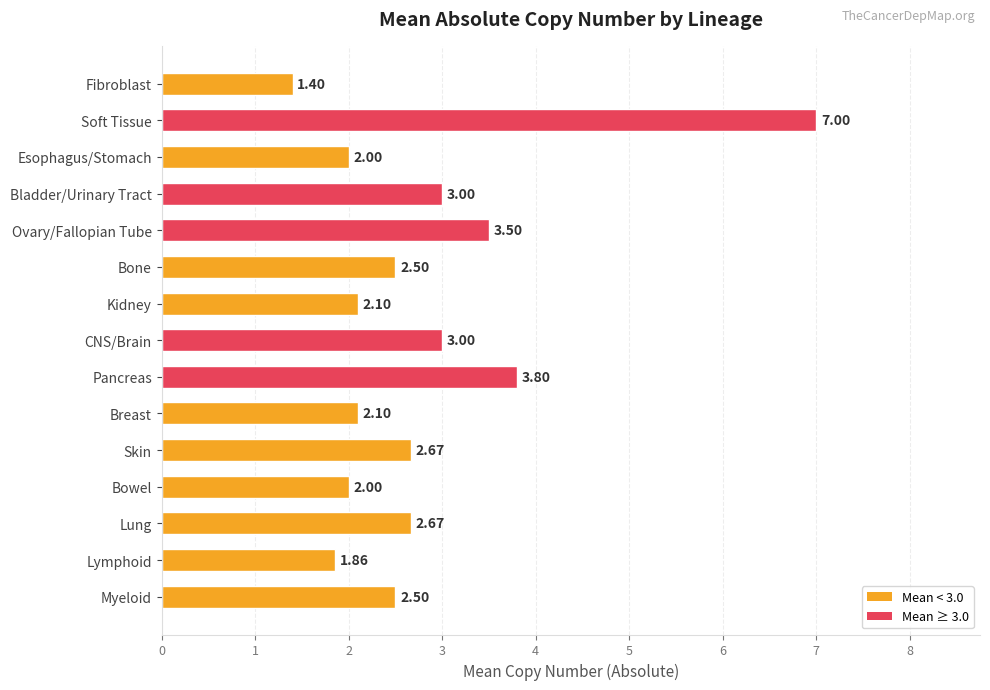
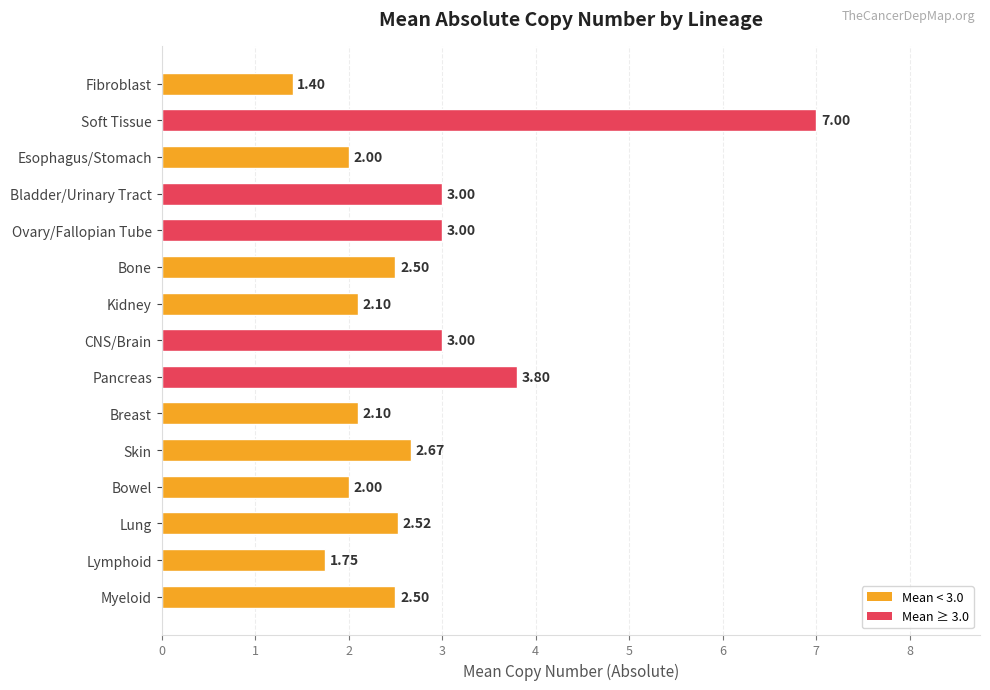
  {
    "Fibroblast": 1.40,
    "Soft Tissue": 7.00,
    "Esophagus/Stomach": 2.00,
    "Bladder/Urinary Tract": 3.00,
-   "Ovary/Fallopian Tube": 3.50,
+   "Ovary/Fallopian Tube": 3.00,
    "Bone": 2.50,
    "Kidney": 2.10,
    "CNS/Brain": 3.00,
    "Pancreas": 3.80,
    "Breast": 2.10,
    "Skin": 2.67,
    "Bowel": 2.00,
-   "Lung": 2.67,
-   "Lymphoid": 1.86,
+   "Lung": 2.52,
+   "Lymphoid": 1.75,
    "Myeloid": 2.50
  }
